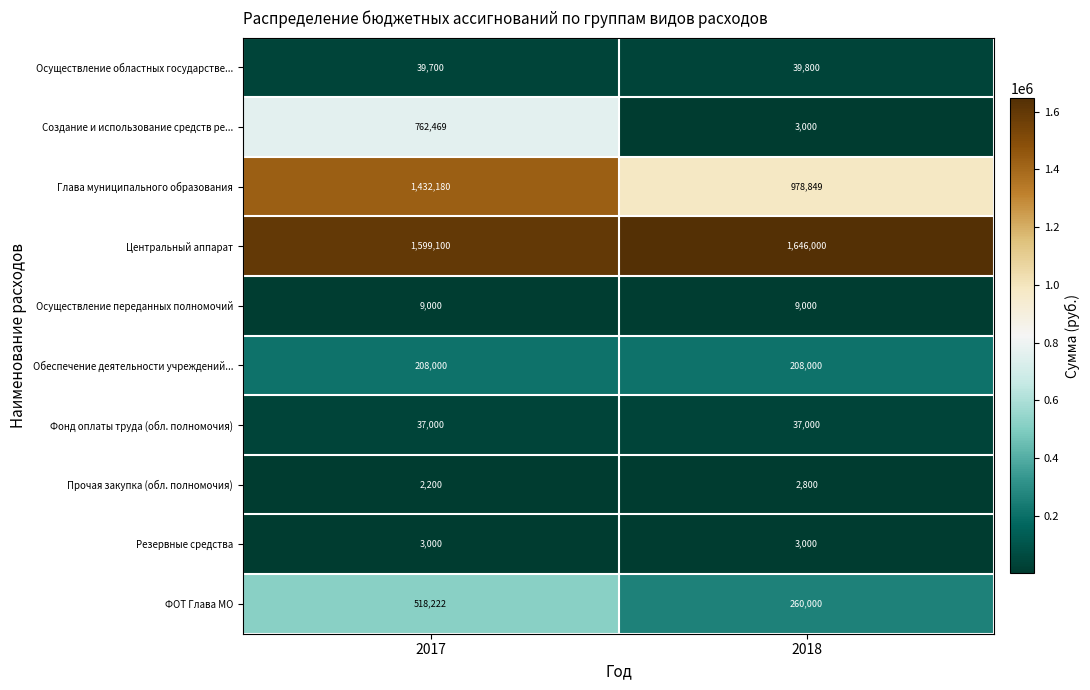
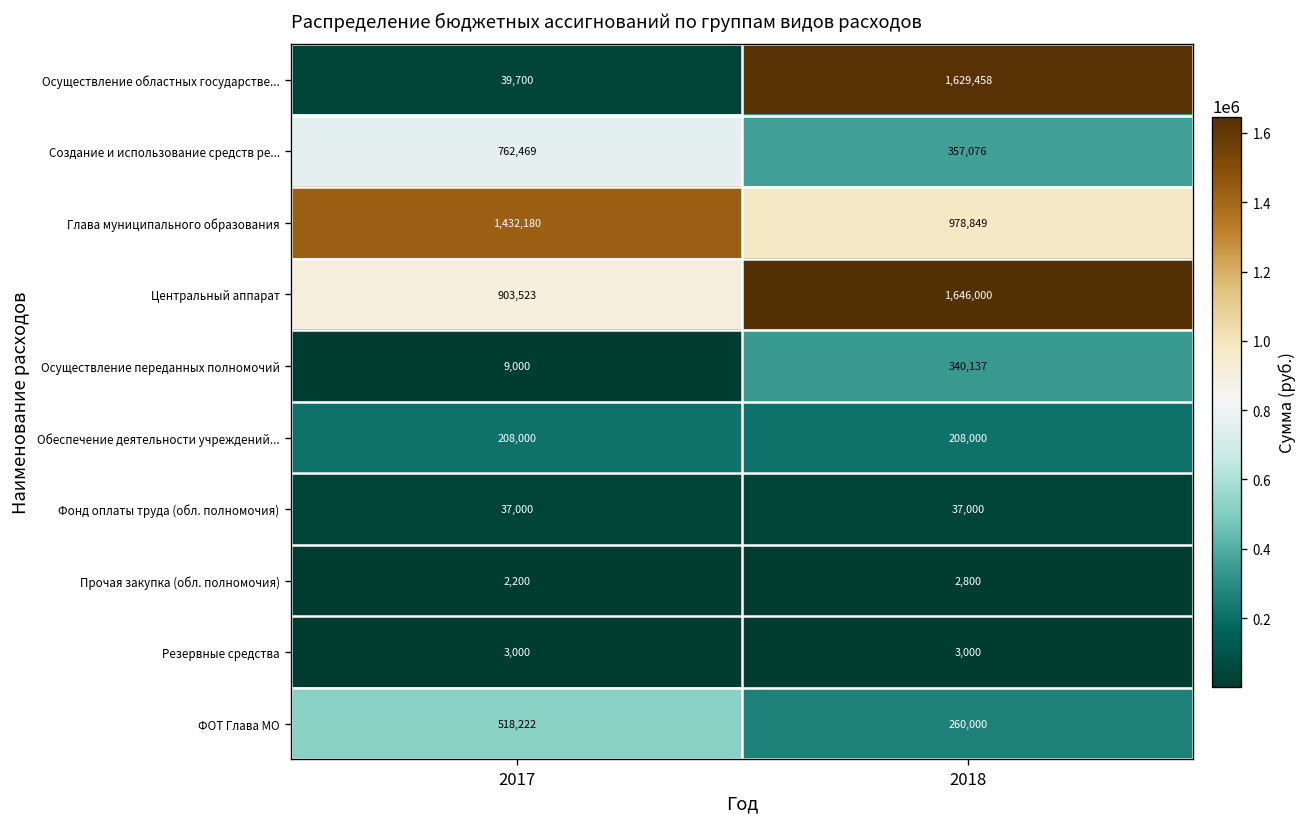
  {
    "Осуществление областных государстве...": {
      "2017": "39,700",
-     "2018": "39,800"
+     "2018": "1,629,458"
    },
    "Создание и использование средств ре...": {
      "2017": "762,469",
-     "2018": "3,000"
+     "2018": "357,076"
    },
    "Глава муниципального образования": {
      "2017": "1,432,180",
      "2018": "978,849"
    },
    "Центральный аппарат": {
-     "2017": "1,599,100",
+     "2017": "903,523",
      "2018": "1,646,000"
    },
    "Осуществление переданных полномочий": {
      "2017": "9,000",
-     "2018": "9,000"
+     "2018": "340,137"
    },
    "Обеспечение деятельности учреждений...": {
      "2017": "208,000",
      "2018": "208,000"
    },
    "Фонд оплаты труда (обл. полномочия)": {
      "2017": "37,000",
      "2018": "37,000"
    },
    "Прочая закупка (обл. полномочия)": {
      "2017": "2,200",
      "2018": "2,800"
    },
    "Резервные средства": {
      "2017": "3,000",
      "2018": "3,000"
    },
    "ФОТ Глава МО": {
      "2017": "518,222",
      "2018": "260,000"
    }
  }
